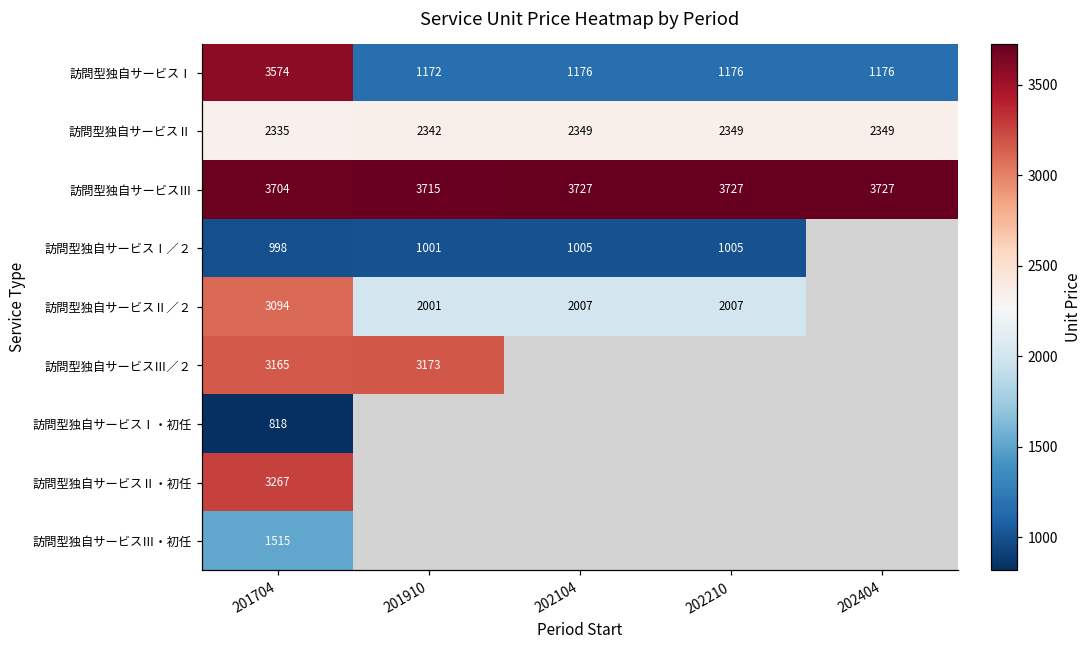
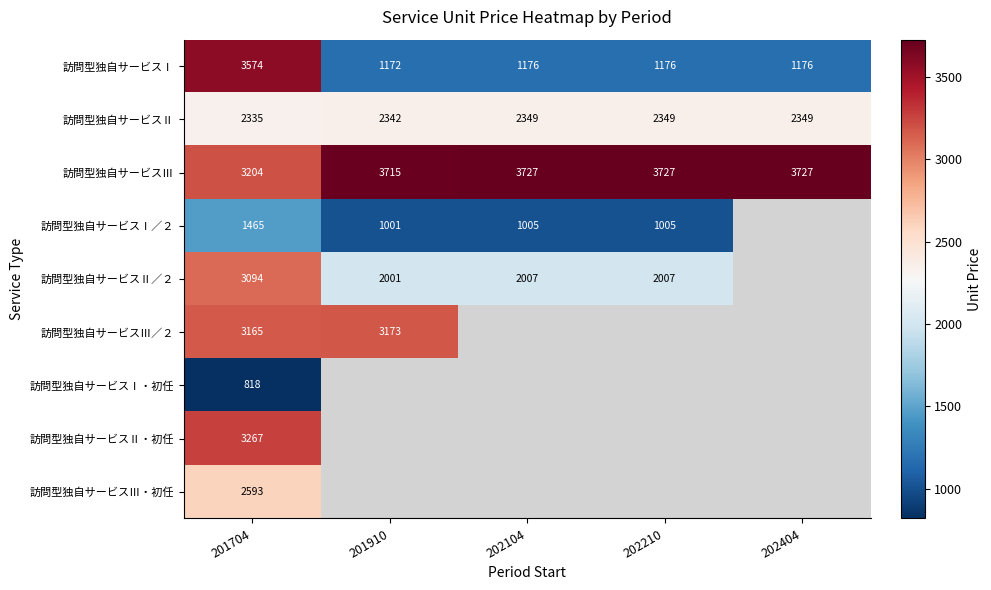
  {
    "訪問型独自サービスⅠ": {
      "201704": 3574,
      "201910": 1172,
      "202104": 1176,
      "202210": 1176,
      "202404": 1176
    },
    "訪問型独自サービスⅡ": {
      "201704": 2335,
      "201910": 2342,
      "202104": 2349,
      "202210": 2349,
      "202404": 2349
    },
    "訪問型独自サービスⅢ": {
-     "201704": 3704,
+     "201704": 3204,
      "201910": 3715,
      "202104": 3727,
      "202210": 3727,
      "202404": 3727
    },
    "訪問型独自サービスⅠ／２": {
-     "201704": 998,
+     "201704": 1465,
      "201910": 1001,
      "202104": 1005,
      "202210": 1005
    },
    "訪問型独自サービスⅡ／２": {
      "201704": 3094,
      "201910": 2001,
      "202104": 2007,
      "202210": 2007
    },
    "訪問型独自サービスⅢ／２": {
      "201704": 3165,
      "201910": 3173
    },
    "訪問型独自サービスⅠ・初任": {
      "201704": 818
    },
    "訪問型独自サービスⅡ・初任": {
      "201704": 3267
    },
    "訪問型独自サービスⅢ・初任": {
-     "201704": 1515
+     "201704": 2593
    }
  }
